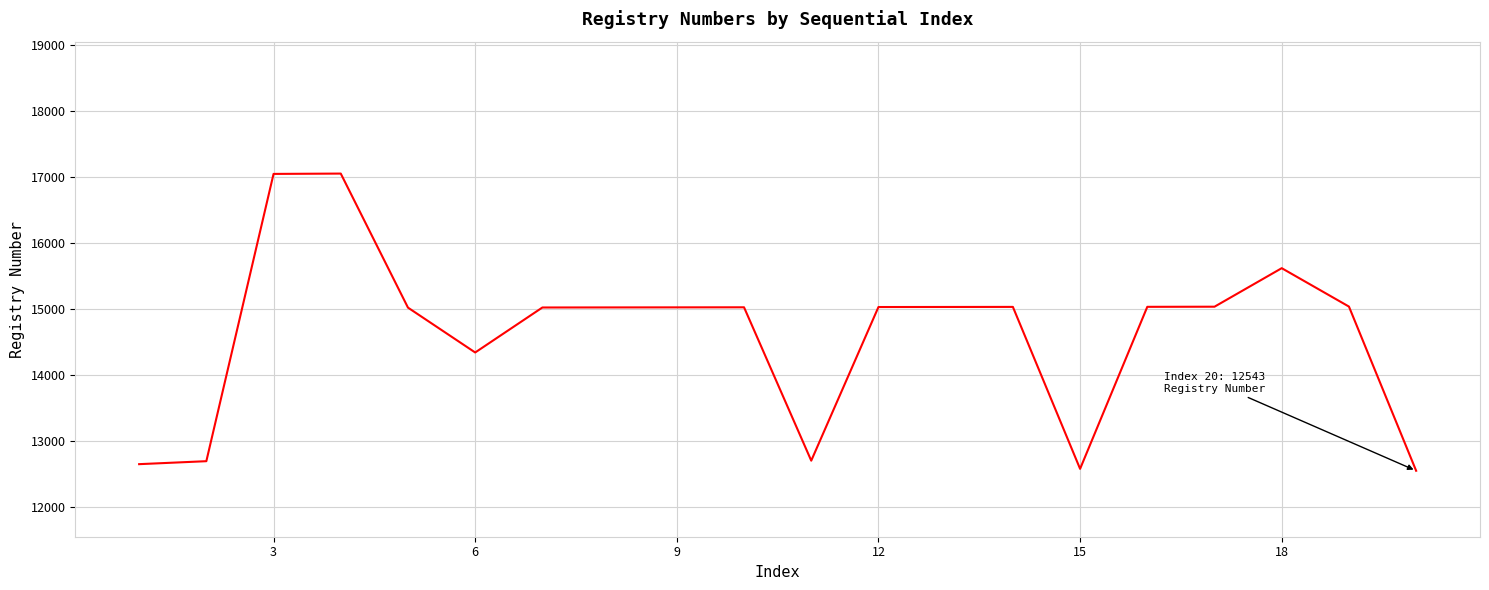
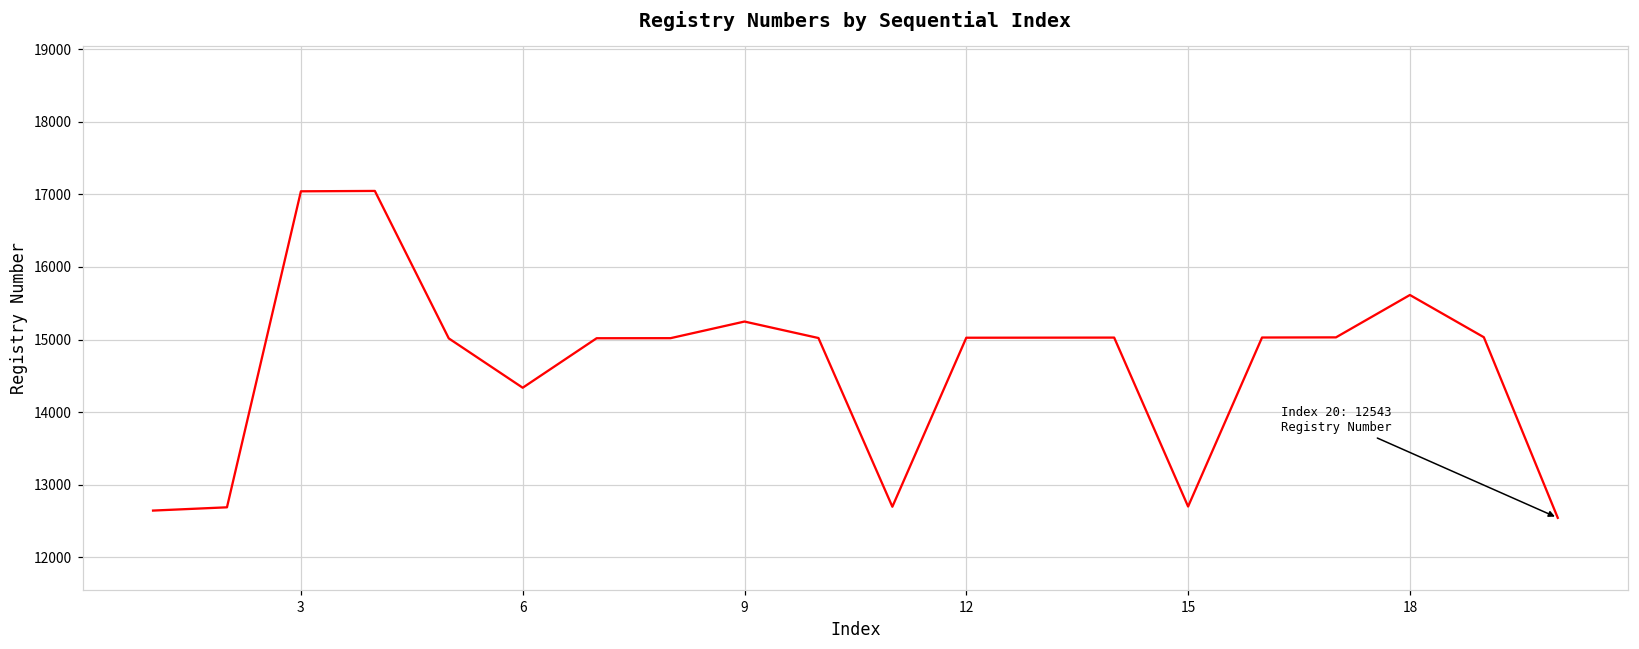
  {
    "3": 17000,
    "6": 14300,
-   "9": 15000,
+   "9": 15200,
    "12": 15000,
-   "15": 12600,
+   "15": 12700,
    "18": 15600
  }
